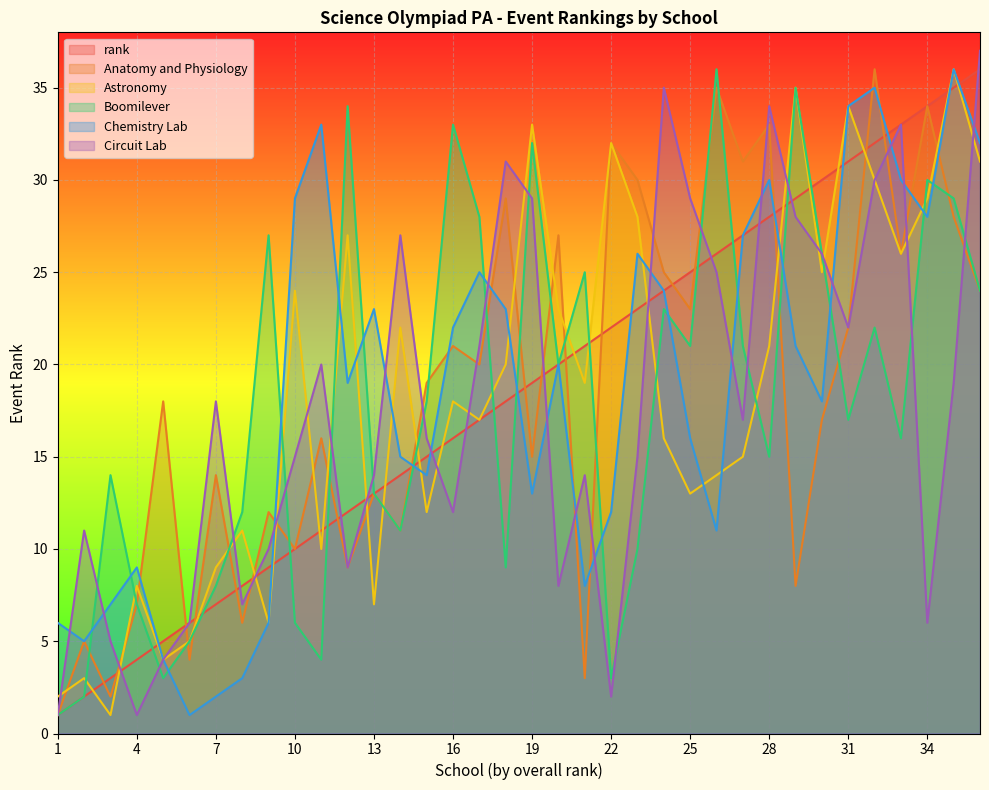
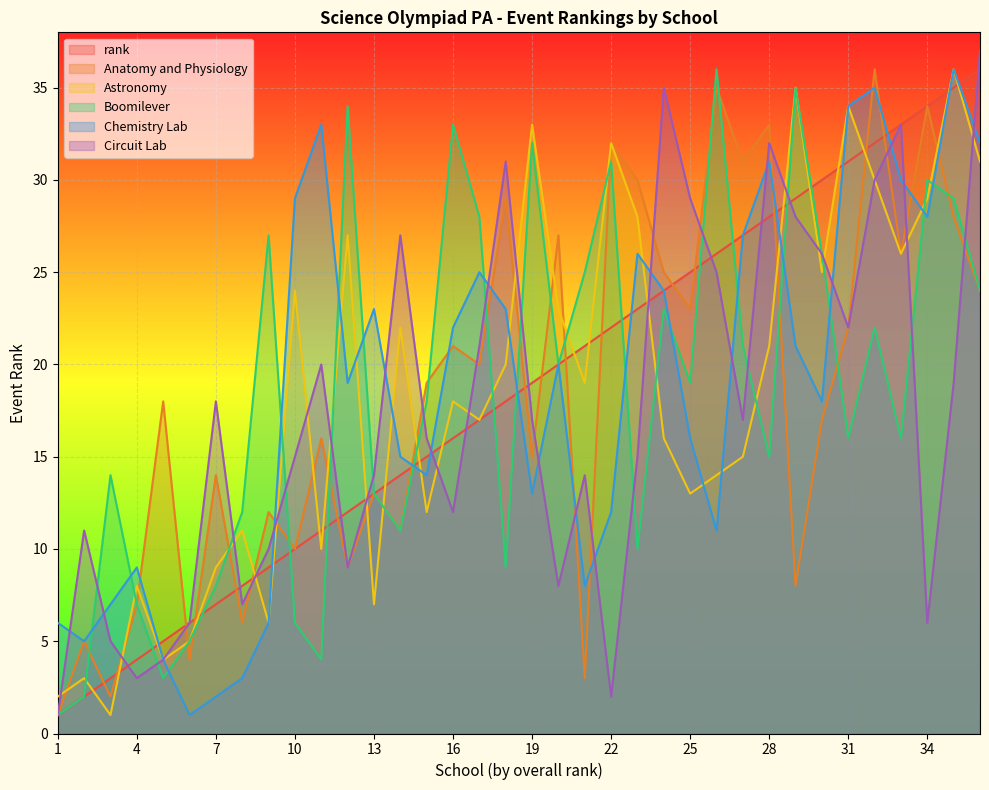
  {
    "Boomilever": {
      "7": 8,
      "10": 6,
      "16": 33,
      "19": 32,
-     "22": 3,
-     "25": 21,
+     "22": 31,
+     "25": 19,
      "28": 15,
-     "31": 17,
+     "31": 16,
      "34": 30
    },
    "Chemistry Lab": {
      "1": 6,
      "4": 9,
      "7": 2,
      "10": 29,
      "13": 23,
      "16": 22,
      "19": 13,
      "22": 12,
      "25": 16,
-     "28": 30,
+     "28": 31,
      "34": 28
    },
    "Circuit Lab": {
-     "4": 1,
+     "4": 3,
      "7": 18,
      "10": 15,
      "13": 14,
      "16": 12,
-     "19": 29,
+     "19": 17,
      "22": 2,
      "25": 29,
-     "28": 34,
+     "28": 32,
      "34": 6
    }
  }
